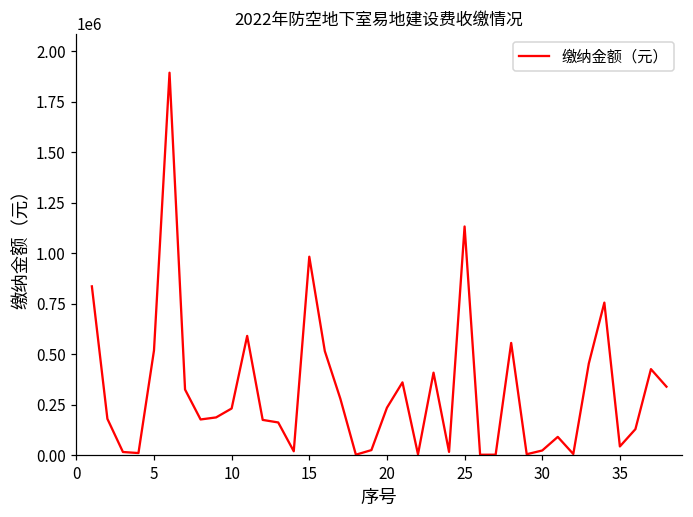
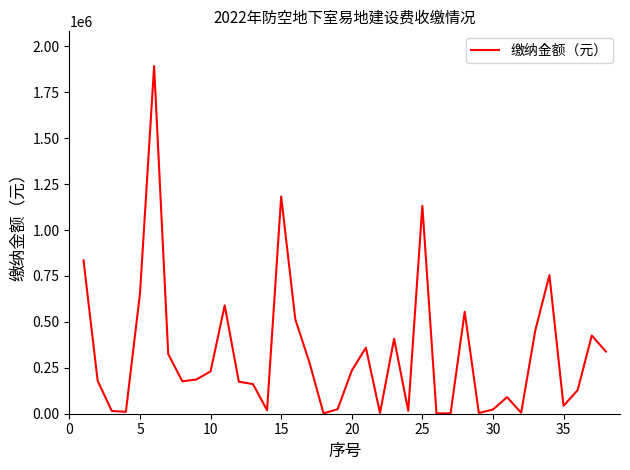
  {
-   "5": 520000,
+   "5": 650000,
    "10": 230000,
-   "15": 980000,
+   "15": 1180000,
    "20": 230000,
    "25": 1130000,
    "30": 20000,
    "35": 40000
  }
